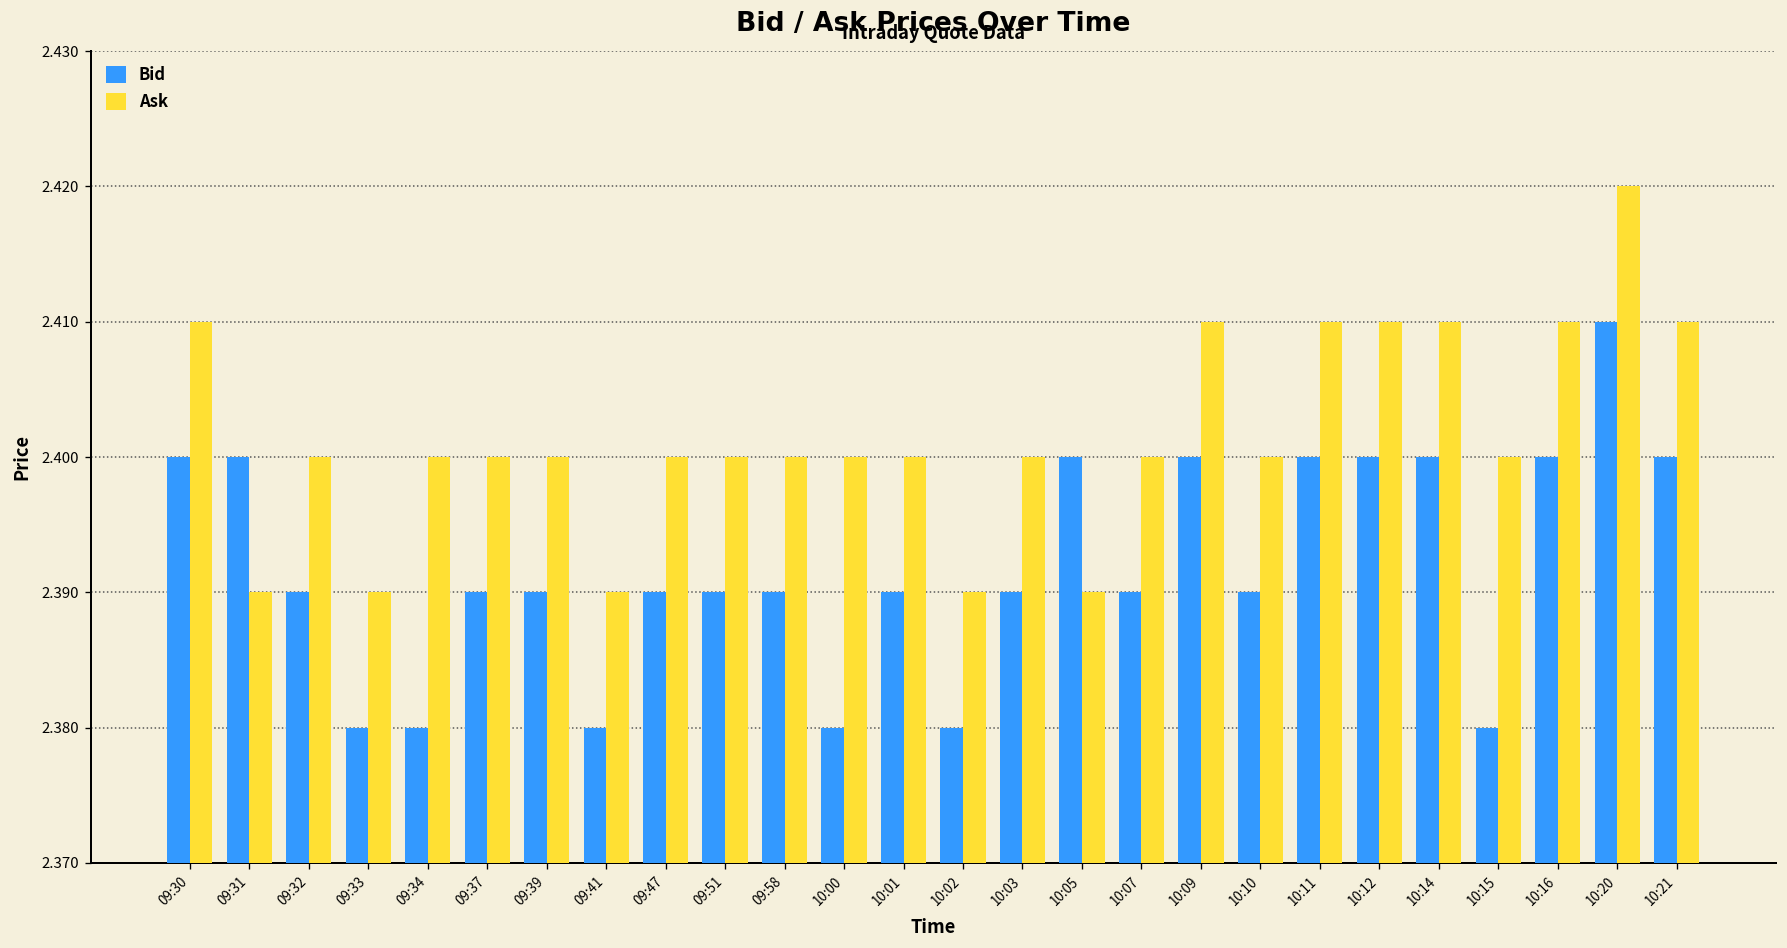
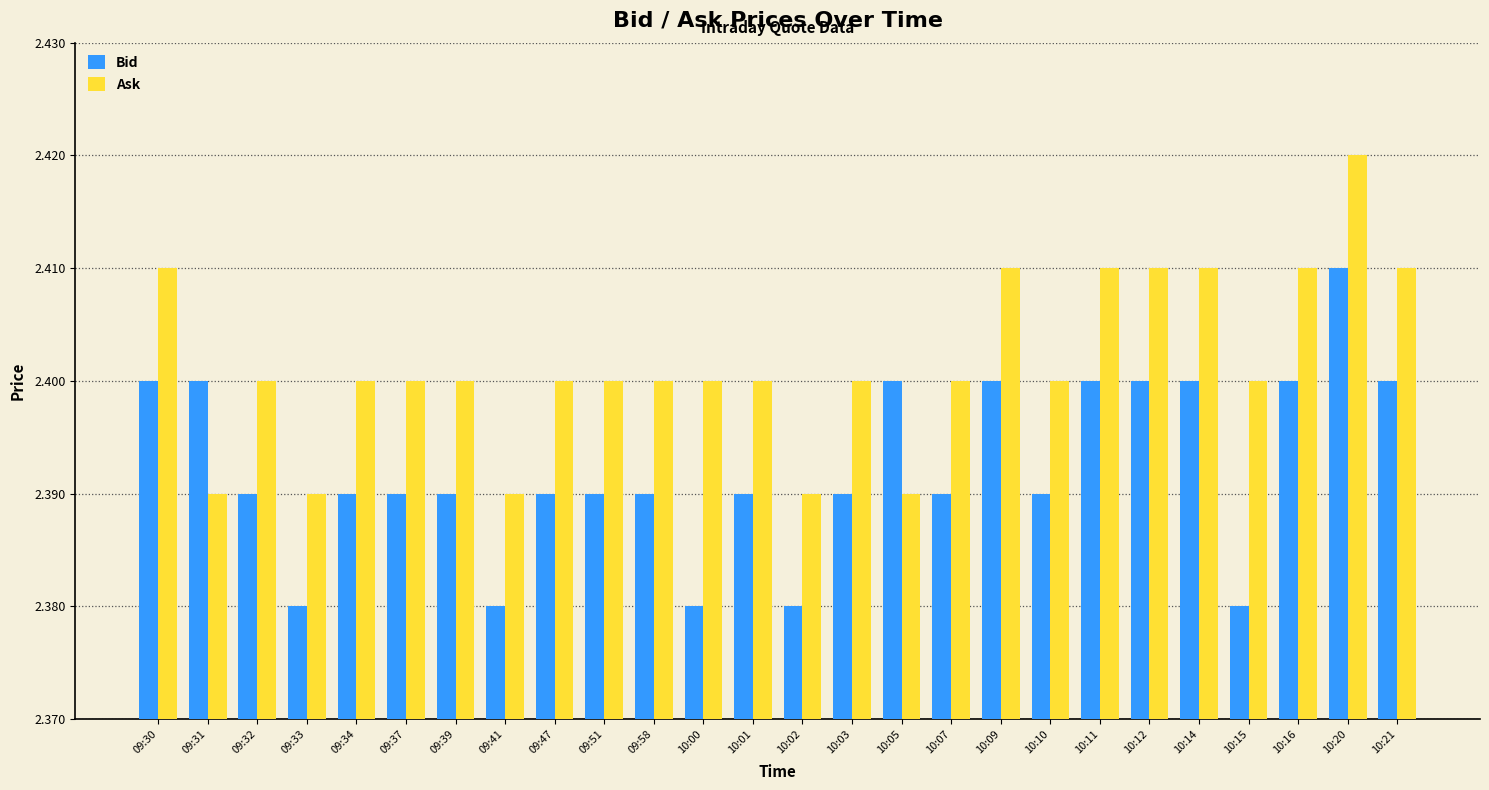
  {
    "Bid": {
      "09:30": 2.40,
      "09:31": 2.40,
      "09:32": 2.39,
      "09:33": 2.38,
-     "09:34": 2.38,
+     "09:34": 2.39,
      "09:37": 2.39,
      "09:39": 2.39,
      "09:41": 2.38,
      "09:47": 2.39,
      "09:51": 2.39,
      "09:58": 2.39,
      "10:00": 2.38,
      "10:01": 2.39,
      "10:02": 2.38,
      "10:03": 2.39,
      "10:05": 2.40,
      "10:07": 2.39,
      "10:09": 2.40,
      "10:10": 2.39,
      "10:11": 2.40,
      "10:12": 2.40,
      "10:14": 2.40,
      "10:15": 2.38,
      "10:16": 2.40,
      "10:20": 2.41,
      "10:21": 2.40
    },
    "Ask": {
      "09:30": 2.41,
      "09:31": 2.39,
      "09:32": 2.40,
      "09:33": 2.39,
      "09:34": 2.40,
      "09:37": 2.40,
      "09:39": 2.40,
      "09:41": 2.39,
      "09:47": 2.40,
      "09:51": 2.40,
      "09:58": 2.40,
      "10:00": 2.40,
      "10:01": 2.40,
      "10:02": 2.39,
      "10:03": 2.40,
      "10:05": 2.39,
      "10:07": 2.40,
      "10:09": 2.41,
      "10:10": 2.40,
      "10:11": 2.41,
      "10:12": 2.41,
      "10:14": 2.41,
      "10:15": 2.40,
      "10:16": 2.41,
      "10:20": 2.42,
      "10:21": 2.41
    }
  }
